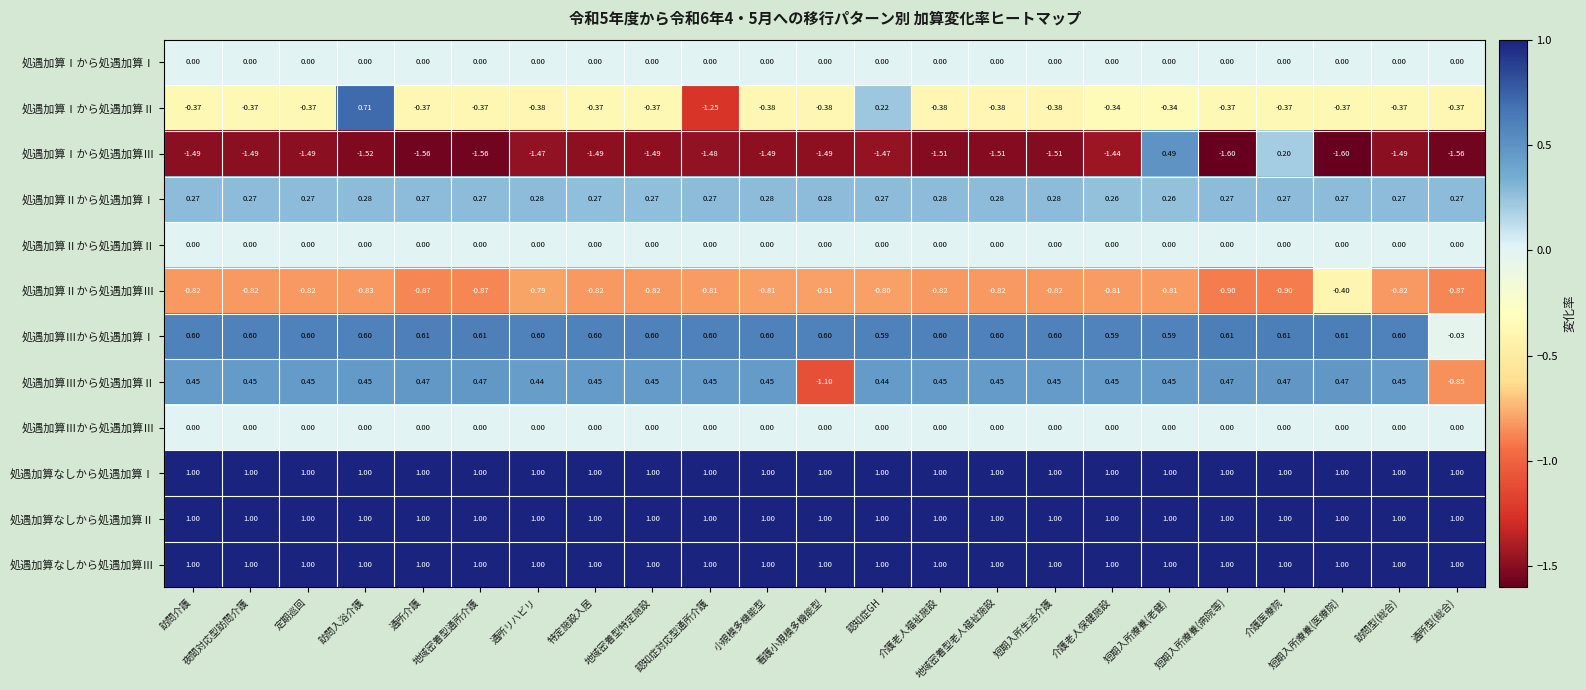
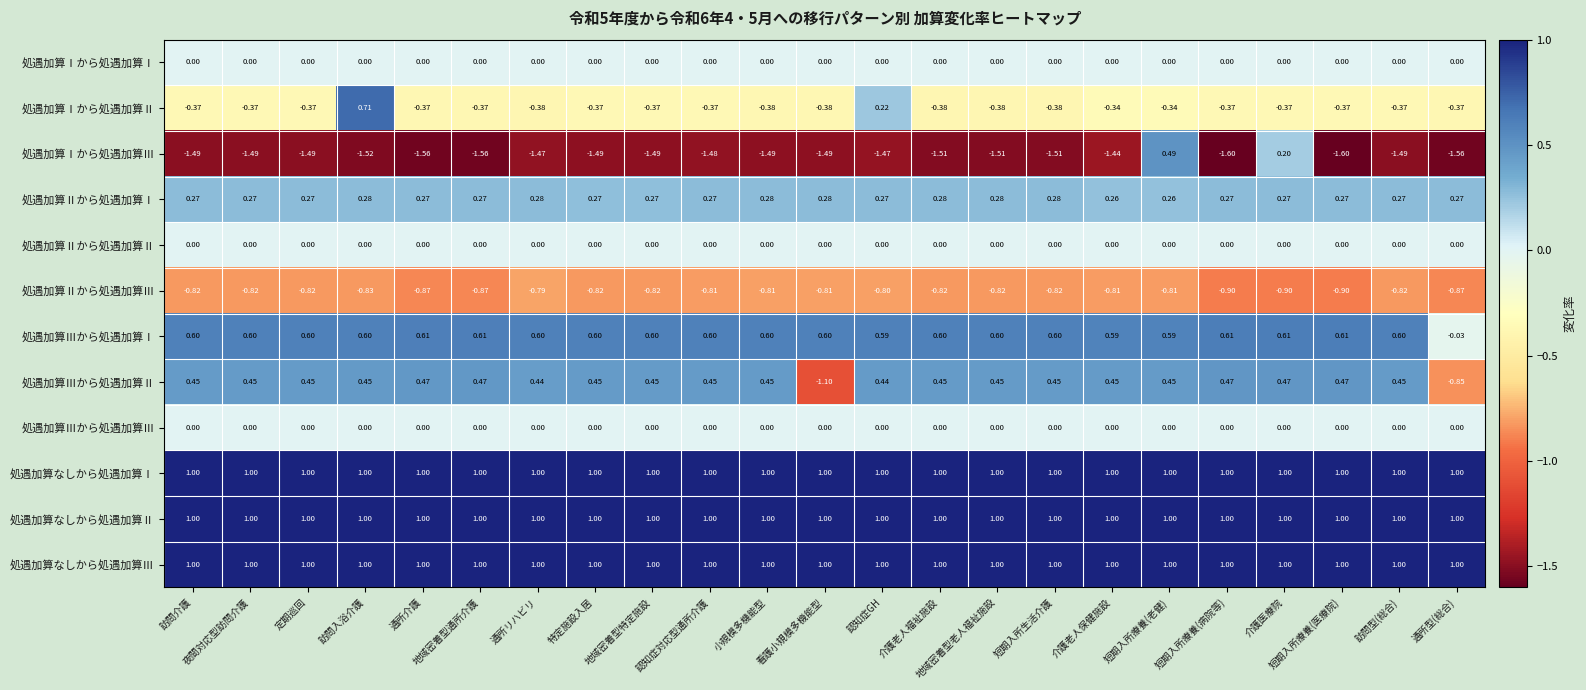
  {
    "処遇加算Ⅰから処遇加算Ⅱ": {
      "訪問介護": -0.37,
      "夜間対応型訪問介護": -0.37,
      "定期巡回": -0.37,
      "訪問入浴介護": 0.71,
      "通所介護": -0.37,
      "地域密着型通所介護": -0.37,
      "通所リハビリ": -0.38,
      "特定施設入居": -0.37,
      "地域密着型特定施設": -0.37,
-     "認知症対応型通所介護": -1.25,
+     "認知症対応型通所介護": -0.37,
      "小規模多機能型": -0.38,
      "看護小規模多機能型": -0.38,
      "認知症GH": 0.22,
      "介護老人福祉施設": -0.38,
      "地域密着型老人福祉施設": -0.38,
      "短期入所生活介護": -0.38,
      "介護老人保健施設": -0.34,
      "短期入所療養(老健)": -0.34,
      "短期入所療養(病院等)": -0.37,
      "介護医療院": -0.37,
      "短期入所療養(医療院)": -0.37,
      "訪問型(総合)": -0.37,
      "通所型(総合)": -0.37
    },
    "処遇加算Ⅱから処遇加算Ⅲ": {
      "訪問介護": -0.82,
      "夜間対応型訪問介護": -0.82,
      "定期巡回": -0.82,
      "訪問入浴介護": -0.83,
      "通所介護": -0.87,
      "地域密着型通所介護": -0.87,
      "通所リハビリ": -0.79,
      "特定施設入居": -0.82,
      "地域密着型特定施設": -0.82,
      "認知症対応型通所介護": -0.81,
      "小規模多機能型": -0.81,
      "看護小規模多機能型": -0.81,
      "認知症GH": -0.80,
      "介護老人福祉施設": -0.82,
      "地域密着型老人福祉施設": -0.82,
      "短期入所生活介護": -0.82,
      "介護老人保健施設": -0.81,
      "短期入所療養(老健)": -0.81,
      "短期入所療養(病院等)": -0.90,
      "介護医療院": -0.90,
-     "短期入所療養(医療院)": -0.40,
+     "短期入所療養(医療院)": -0.90,
      "訪問型(総合)": -0.82,
      "通所型(総合)": -0.87
    }
  }
